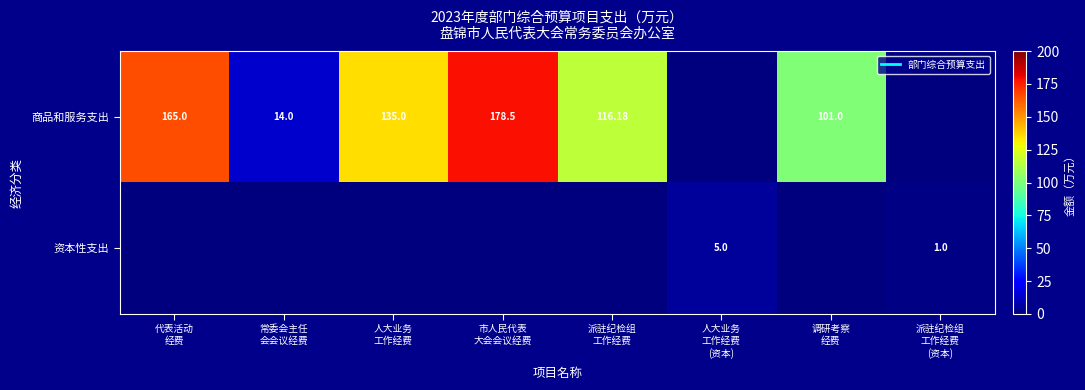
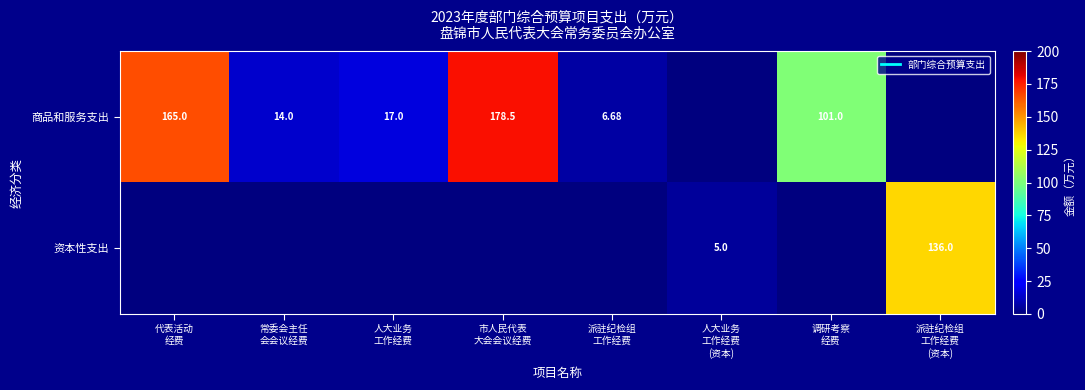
  {
    "商品和服务支出": {
      "代表活动 经费": 165.0,
      "常委会主任 会会议经费": 14.0,
-     "人大业务 工作经费": 135.0,
+     "人大业务 工作经费": 17.0,
      "市人民代表 大会会议经费": 178.5,
-     "派驻纪检组 工作经费": 116.18,
+     "派驻纪检组 工作经费": 6.68,
      "调研考察 经费": 101.0
    },
    "资本性支出": {
      "人大业务 工作经费 (资本)": 5.0,
-     "派驻纪检组 工作经费 (资本)": 1.0
+     "派驻纪检组 工作经费 (资本)": 136.0
    }
  }
